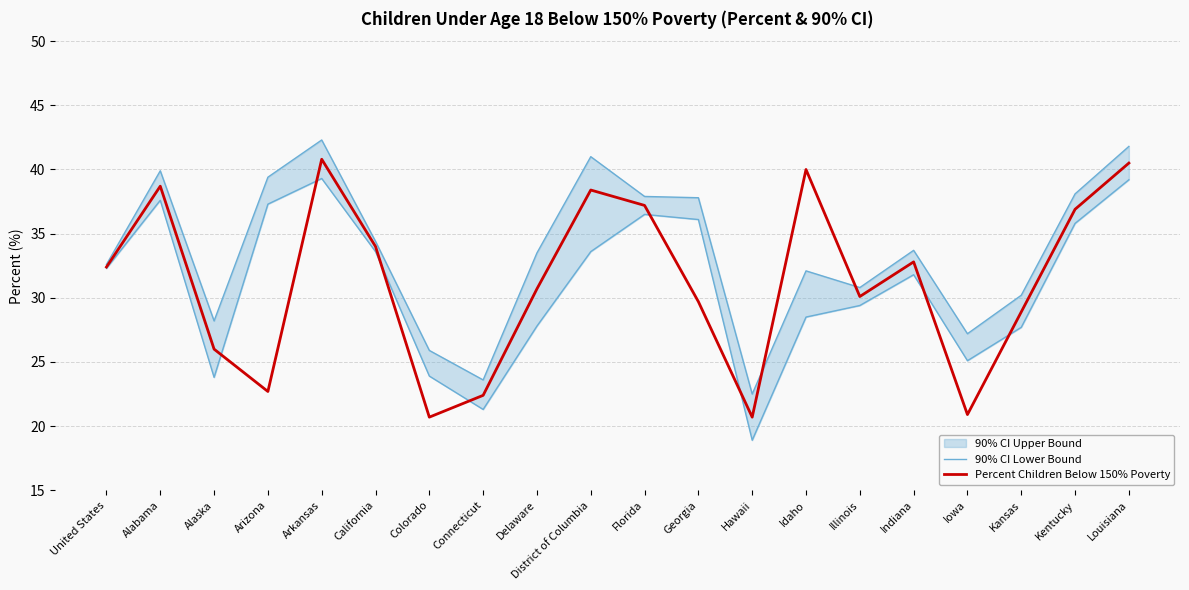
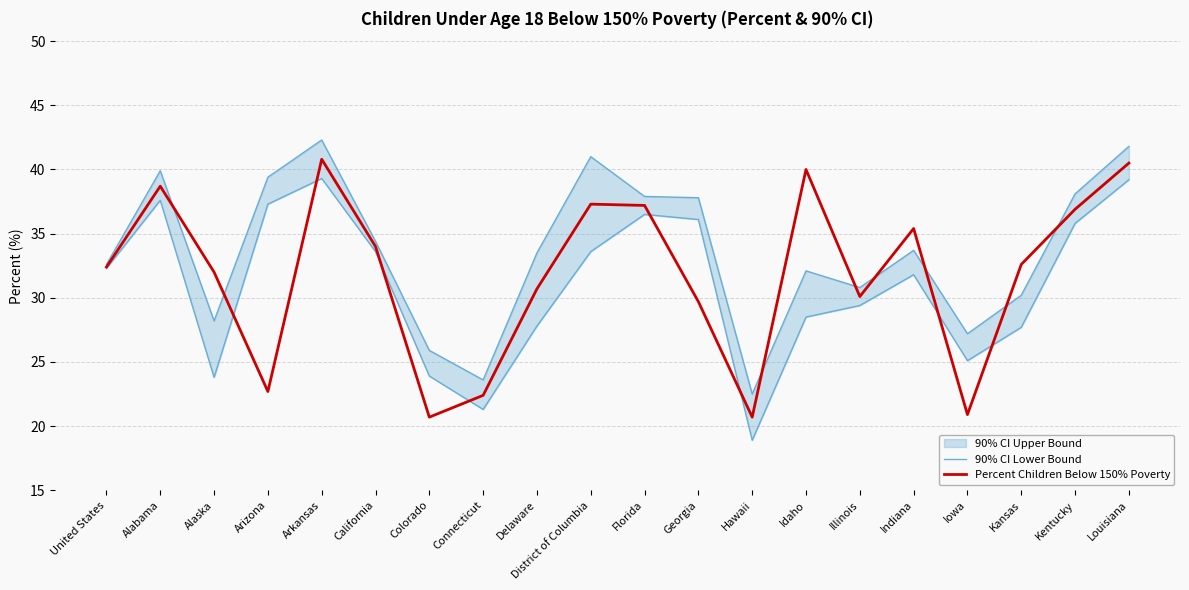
  {
    "Percent Children Below 150% Poverty": {
      "Alabama": 38.7,
-     "Alaska": 26,
+     "Alaska": 32,
      "Arizona": 22.7,
      "Arkansas": 40.8,
      "California": 34.0,
      "Colorado": 20.7,
      "Connecticut": 22.4,
      "Delaware": 30.7,
-     "District of Columbia": 38.4,
+     "District of Columbia": 37.3,
      "Florida": 37.2,
      "Georgia": 29.7,
      "Hawaii": 20.7,
      "Idaho": 40.0,
      "Illinois": 30.1,
-     "Indiana": 32.8,
+     "Indiana": 35.4,
      "Iowa": 20.9,
-     "Kansas": 28.9,
+     "Kansas": 32.6,
      "Kentucky": 36.9,
      "Louisiana": 40.5
    }
  }
